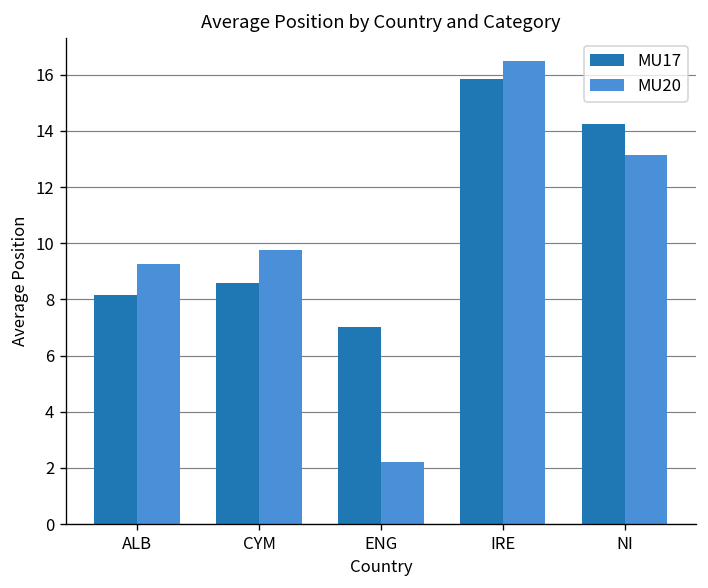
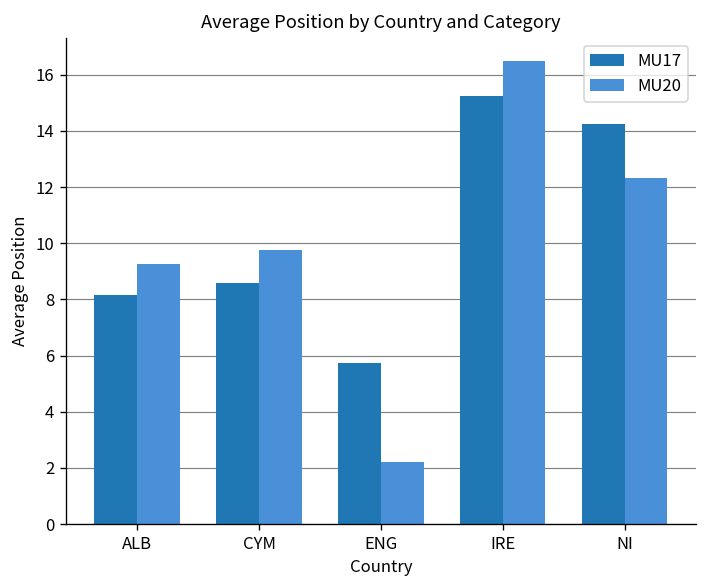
  {
    "MU17": {
      "ALB": 8.2,
      "CYM": 8.6,
-     "ENG": 7.0,
-     "IRE": 15.9,
+     "ENG": 5.8,
+     "IRE": 15.3,
      "NI": 14.3
    },
    "MU20": {
      "ALB": 9.3,
      "CYM": 9.8,
      "ENG": 2.2,
      "IRE": 16.5,
-     "NI": 13.1
+     "NI": 12.3
    }
  }
